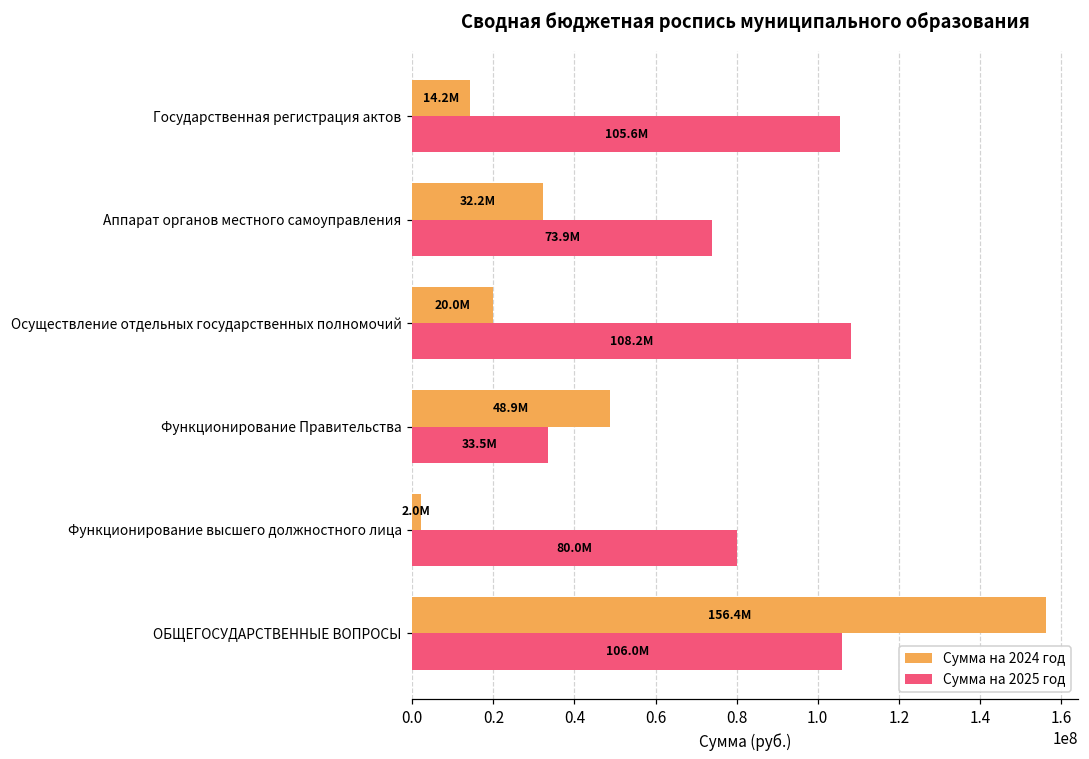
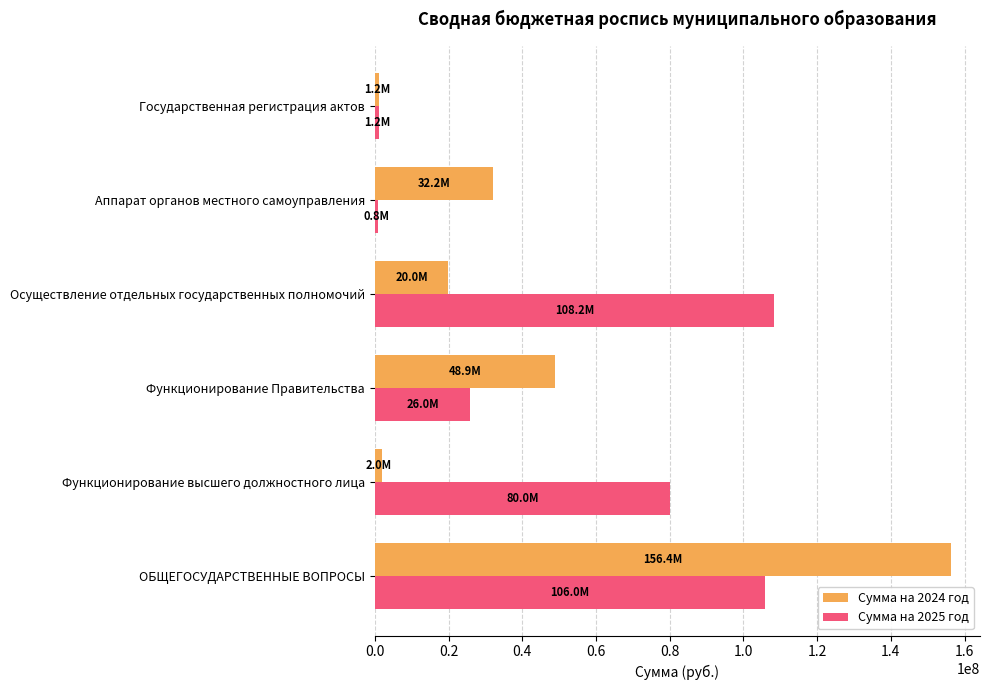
  {
    "Сумма на 2024 год": {
-     "Государственная регистрация актов": "14.2M",
+     "Государственная регистрация актов": "1.2M",
      "Аппарат органов местного самоуправления": "32.2M",
      "Осуществление отдельных государственных полномочий": "20.0M",
      "Функционирование Правительства": "48.9M",
      "Функционирование высшего должностного лица": "2.0M",
      "ОБЩЕГОСУДАРСТВЕННЫЕ ВОПРОСЫ": "156.4M"
    },
    "Сумма на 2025 год": {
-     "Государственная регистрация актов": "105.6M",
-     "Аппарат органов местного самоуправления": "73.9M",
+     "Государственная регистрация актов": "1.2M",
+     "Аппарат органов местного самоуправления": "0.8M",
      "Осуществление отдельных государственных полномочий": "108.2M",
-     "Функционирование Правительства": "33.5M",
+     "Функционирование Правительства": "26.0M",
      "Функционирование высшего должностного лица": "80.0M",
      "ОБЩЕГОСУДАРСТВЕННЫЕ ВОПРОСЫ": "106.0M"
    }
  }
